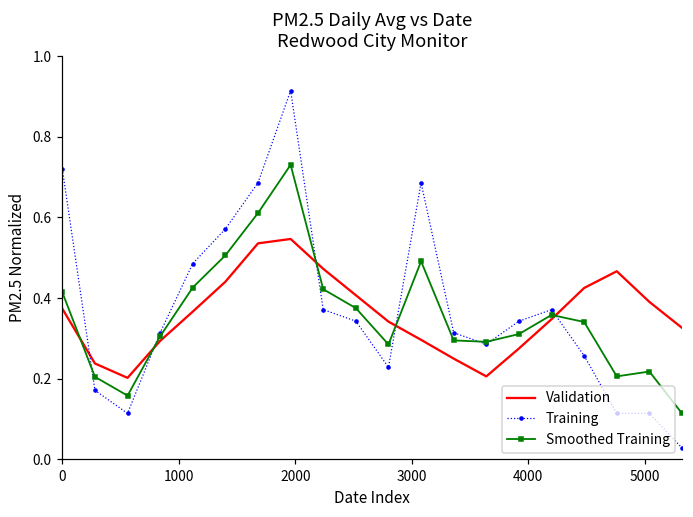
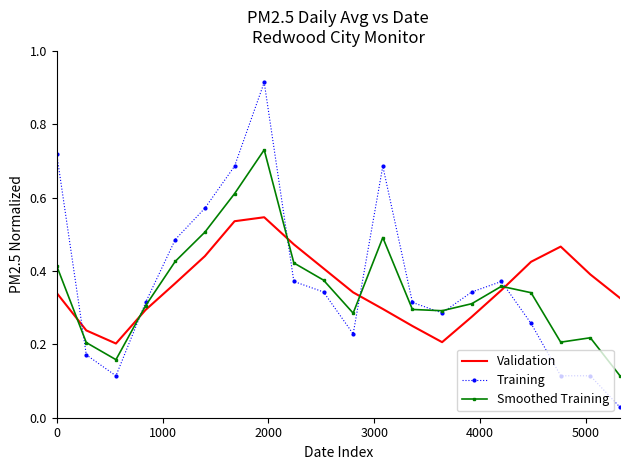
  {
    "Validation": {
-     "0": 0.37
+     "0": 0.34
    },
    "Training": {
      "0": 0.72
    },
    "Smoothed Training": {
      "0": 0.41
    }
  }
